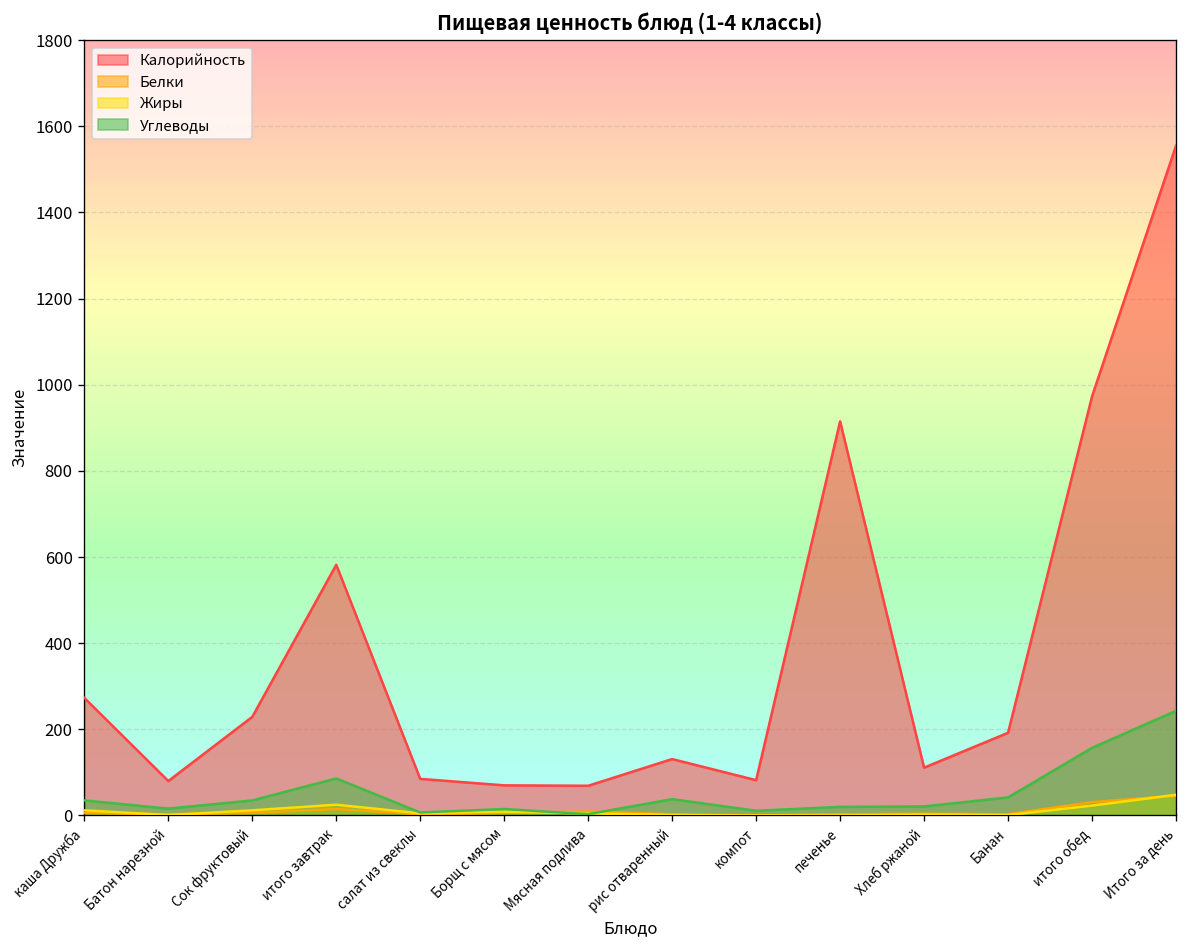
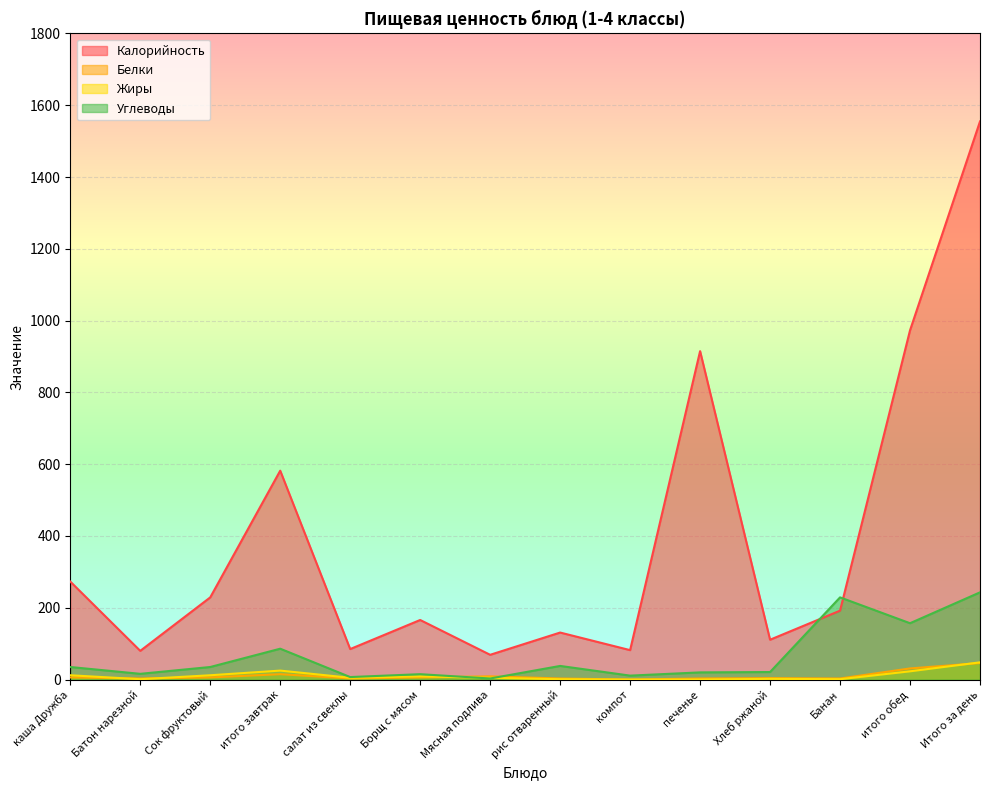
  {
    "Калорийность": {
      "каша Дружба": 270,
      "Батон нарезной": 80,
      "Сок фруктовый": 230,
      "итого завтрак": 580,
      "салат из свеклы": 90,
-     "Борщ с мясом": 70,
+     "Борщ с мясом": 170,
      "Мясная подлива": 70,
      "рис отваренный": 130,
      "компот": 80,
      "печенье": 920,
      "Хлеб ржаной": 110,
      "Банан": 190,
      "итого обед": 970,
      "Итого за день": 1560
    },
    "Углеводы": {
      "каша Дружба": 40,
      "Батон нарезной": 20,
      "Сок фруктовый": 40,
      "итого завтрак": 90,
      "рис отваренный": 40,
      "компот": 10,
      "печенье": 20,
      "Хлеб ржаной": 20,
-     "Банан": 40,
+     "Банан": 230,
      "итого обед": 160,
      "Итого за день": 240
    }
  }
